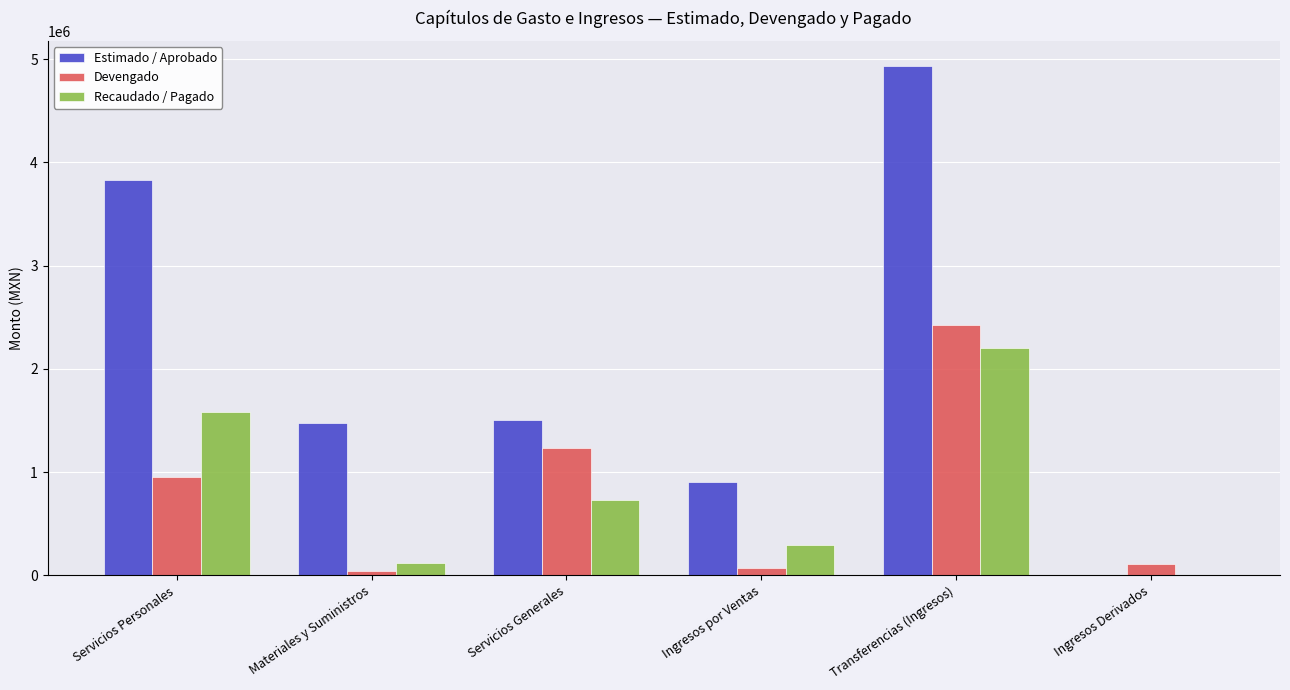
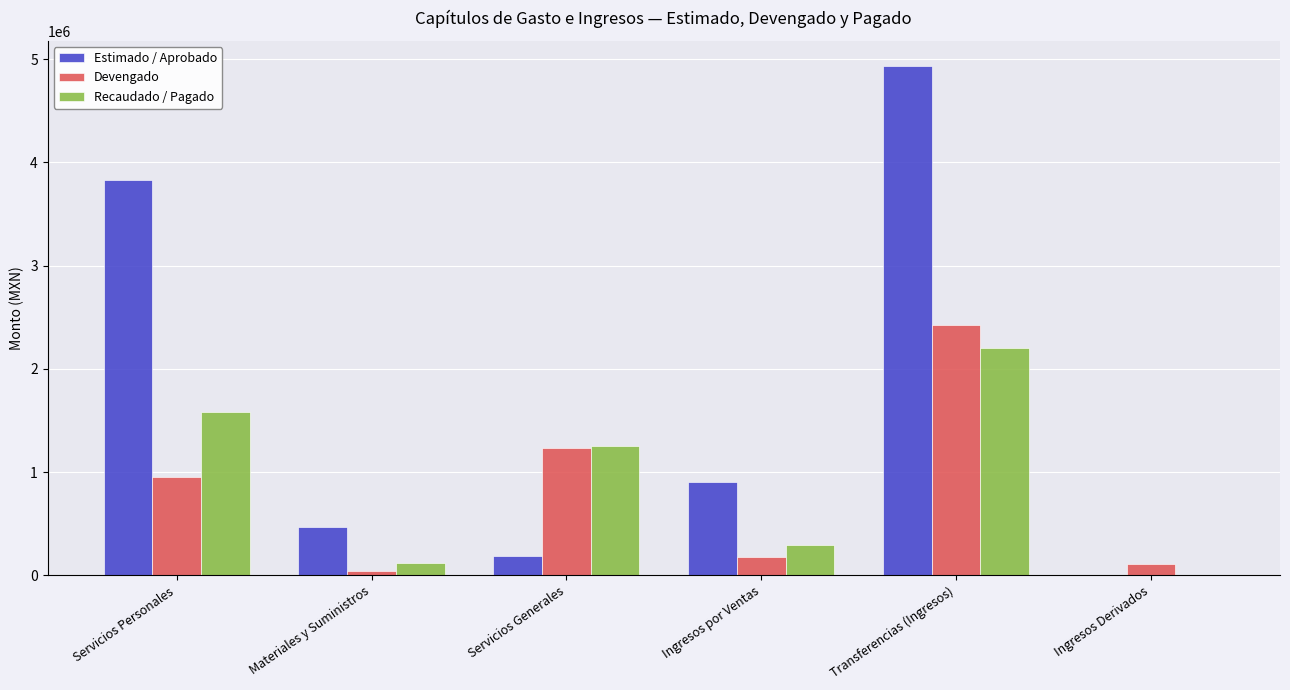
  {
    "Estimado / Aprobado": {
      "Servicios Personales": 3830000,
-     "Materiales y Suministros": 1470000,
-     "Servicios Generales": 1500000,
+     "Materiales y Suministros": 470000,
+     "Servicios Generales": 190000,
      "Ingresos por Ventas": 900000,
      "Transferencias (Ingresos)": 4930000,
      "Ingresos Derivados": 0
    },
    "Devengado": {
      "Servicios Personales": 960000,
      "Materiales y Suministros": 40000,
      "Servicios Generales": 1230000,
-     "Ingresos por Ventas": 70000,
+     "Ingresos por Ventas": 180000,
      "Transferencias (Ingresos)": 2430000,
      "Ingresos Derivados": 110000
    },
    "Recaudado / Pagado": {
      "Servicios Personales": 1590000,
      "Materiales y Suministros": 120000,
-     "Servicios Generales": 730000,
+     "Servicios Generales": 1250000,
      "Ingresos por Ventas": 290000,
      "Transferencias (Ingresos)": 2200000
    }
  }
